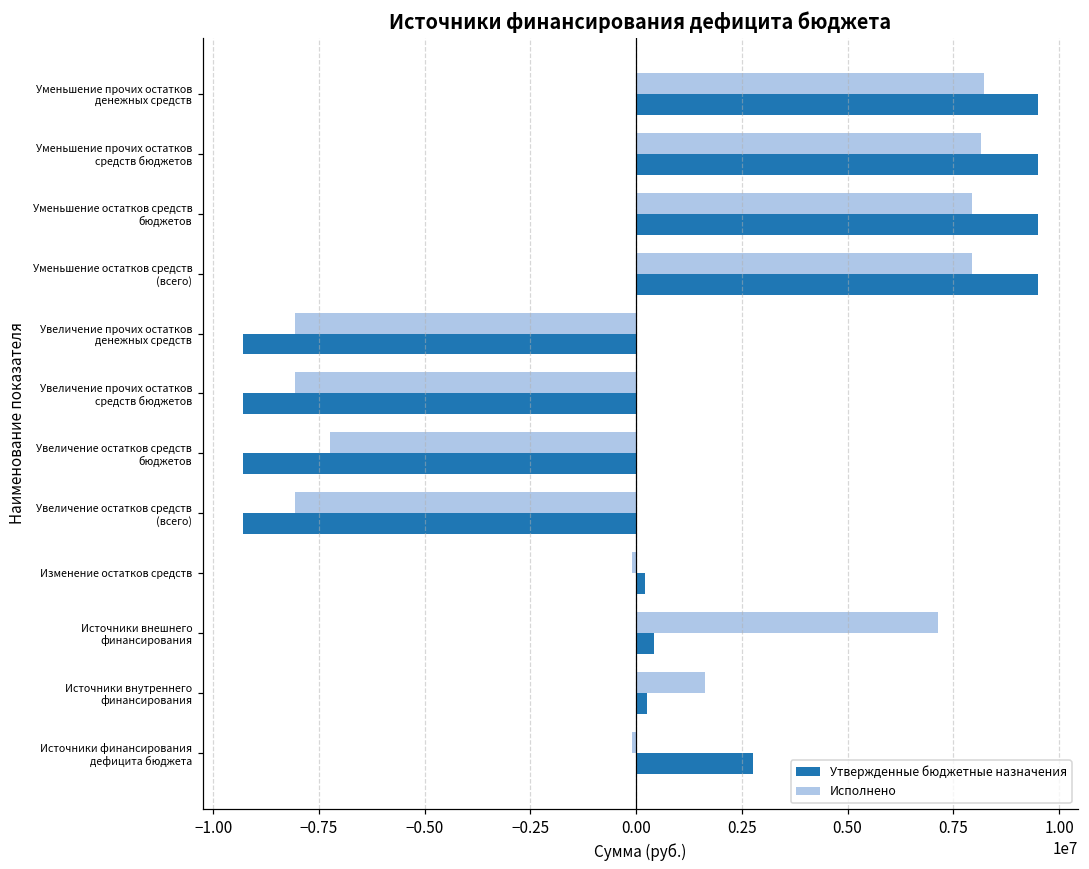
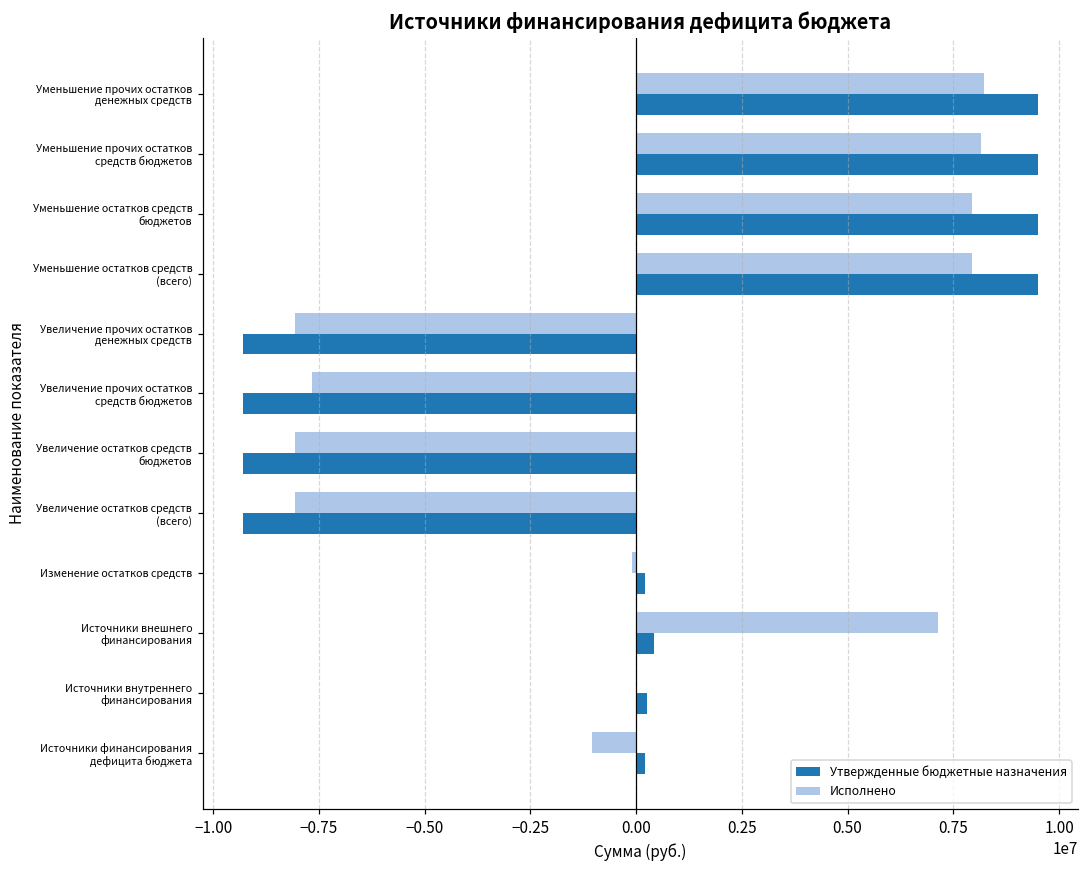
  {
    "Утвержденные бюджетные назначения": {
      "Уменьшение прочих остатков денежных средств": 9500000,
      "Уменьшение прочих остатков средств бюджетов": 9500000,
      "Уменьшение остатков средств бюджетов": 9500000,
      "Уменьшение остатков средств (всего)": 9500000,
      "Увеличение прочих остатков денежных средств": -9300000,
      "Увеличение прочих остатков средств бюджетов": -9300000,
      "Увеличение остатков средств бюджетов": -9300000,
      "Увеличение остатков средств (всего)": -9300000,
      "Изменение остатков средств": 200000,
      "Источники внешнего финансирования": 400000,
      "Источники внутреннего финансирования": 200000,
-     "Источники финансирования дефицита бюджета": 2800000
+     "Источники финансирования дефицита бюджета": 200000
    },
    "Исполнено": {
      "Уменьшение прочих остатков денежных средств": 8200000,
      "Уменьшение прочих остатков средств бюджетов": 8200000,
      "Уменьшение остатков средств бюджетов": 7900000,
      "Уменьшение остатков средств (всего)": 7900000,
      "Увеличение прочих остатков денежных средств": -8100000,
-     "Увеличение прочих остатков средств бюджетов": -8100000,
-     "Увеличение остатков средств бюджетов": -7200000,
+     "Увеличение прочих остатков средств бюджетов": -7700000,
+     "Увеличение остатков средств бюджетов": -8100000,
      "Увеличение остатков средств (всего)": -8100000,
      "Изменение остатков средств": -100000,
      "Источники внешнего финансирования": 7100000,
-     "Источники внутреннего финансирования": 1600000,
-     "Источники финансирования дефицита бюджета": -100000
+     "Источники внутреннего финансирования": 0,
+     "Источники финансирования дефицита бюджета": -1000000
    }
  }
